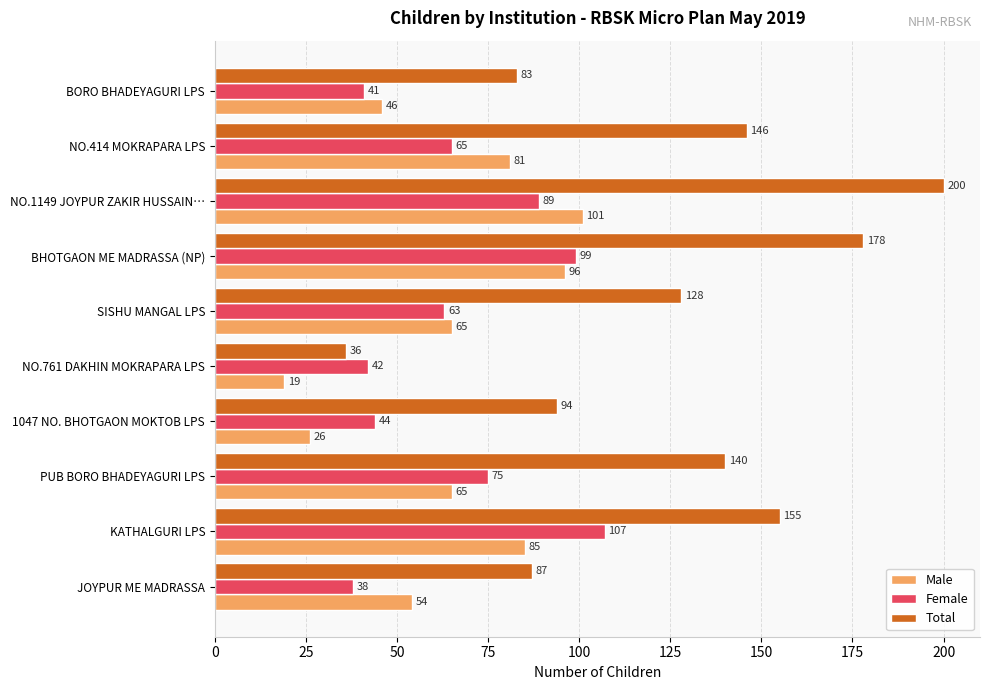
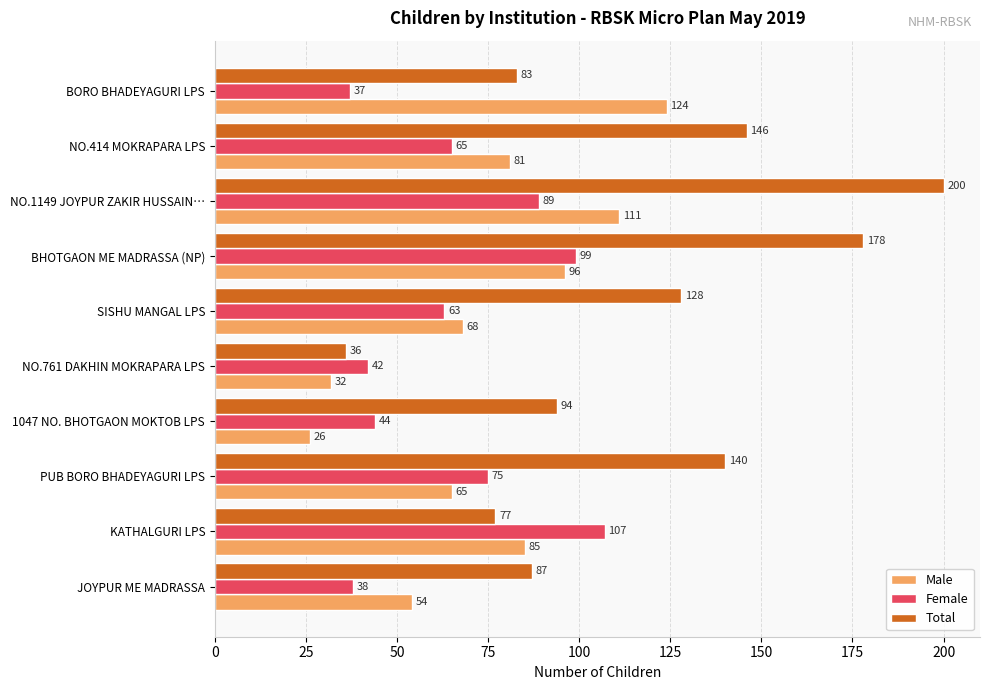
  {
    "Male": {
-     "BORO BHADEYAGURI LPS": 46,
+     "BORO BHADEYAGURI LPS": 124,
      "NO.414 MOKRAPARA LPS": 81,
-     "NO.1149 JOYPUR ZAKIR HUSSAIN…": 101,
+     "NO.1149 JOYPUR ZAKIR HUSSAIN…": 111,
      "BHOTGAON ME MADRASSA (NP)": 96,
-     "SISHU MANGAL LPS": 65,
-     "NO.761 DAKHIN MOKRAPARA LPS": 19,
+     "SISHU MANGAL LPS": 68,
+     "NO.761 DAKHIN MOKRAPARA LPS": 32,
      "1047 NO. BHOTGAON MOKTOB LPS": 26,
      "PUB BORO BHADEYAGURI LPS": 65,
      "KATHALGURI LPS": 85,
      "JOYPUR ME MADRASSA": 54
    },
    "Female": {
-     "BORO BHADEYAGURI LPS": 41,
+     "BORO BHADEYAGURI LPS": 37,
      "NO.414 MOKRAPARA LPS": 65,
      "NO.1149 JOYPUR ZAKIR HUSSAIN…": 89,
      "BHOTGAON ME MADRASSA (NP)": 99,
      "SISHU MANGAL LPS": 63,
      "NO.761 DAKHIN MOKRAPARA LPS": 42,
      "1047 NO. BHOTGAON MOKTOB LPS": 44,
      "PUB BORO BHADEYAGURI LPS": 75,
      "KATHALGURI LPS": 107,
      "JOYPUR ME MADRASSA": 38
    },
    "Total": {
      "BORO BHADEYAGURI LPS": 83,
      "NO.414 MOKRAPARA LPS": 146,
      "NO.1149 JOYPUR ZAKIR HUSSAIN…": 200,
      "BHOTGAON ME MADRASSA (NP)": 178,
      "SISHU MANGAL LPS": 128,
      "NO.761 DAKHIN MOKRAPARA LPS": 36,
      "1047 NO. BHOTGAON MOKTOB LPS": 94,
      "PUB BORO BHADEYAGURI LPS": 140,
-     "KATHALGURI LPS": 155,
+     "KATHALGURI LPS": 77,
      "JOYPUR ME MADRASSA": 87
    }
  }
